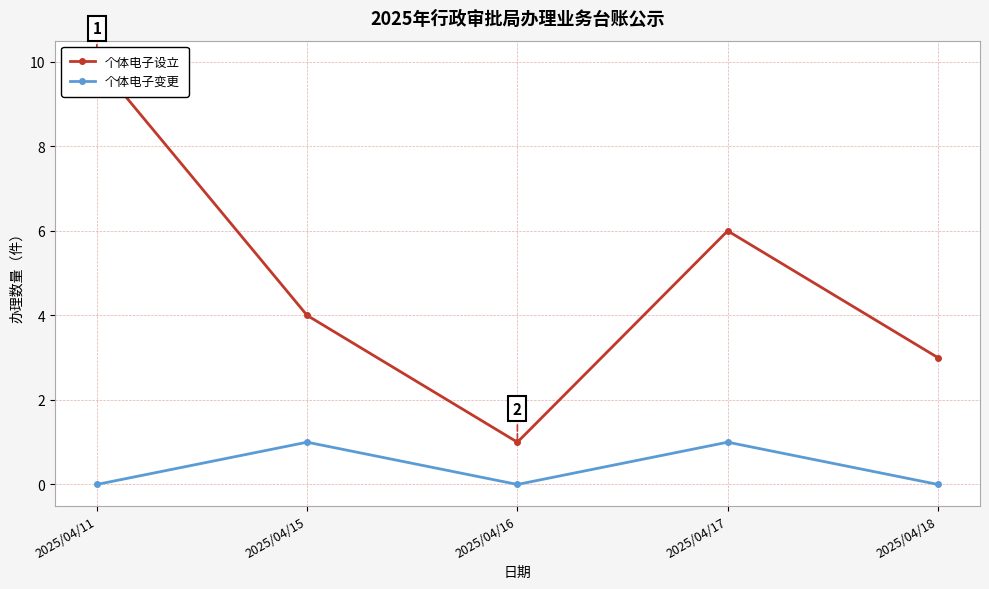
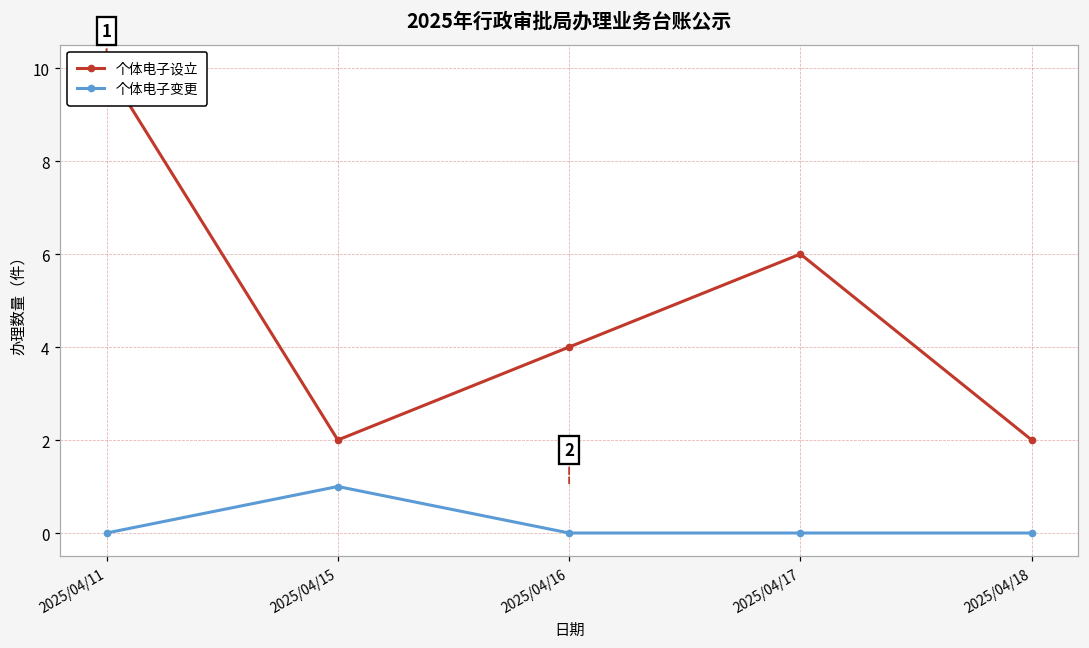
  {
    "个体电子设立": {
-     "2025/04/15": 4,
-     "2025/04/16": 1,
+     "2025/04/15": 2,
+     "2025/04/16": 4,
      "2025/04/17": 6,
-     "2025/04/18": 3
+     "2025/04/18": 2
    },
    "个体电子变更": {
      "2025/04/11": 0,
      "2025/04/15": 1,
      "2025/04/16": 0,
-     "2025/04/17": 1,
+     "2025/04/17": 0,
      "2025/04/18": 0
    }
  }
